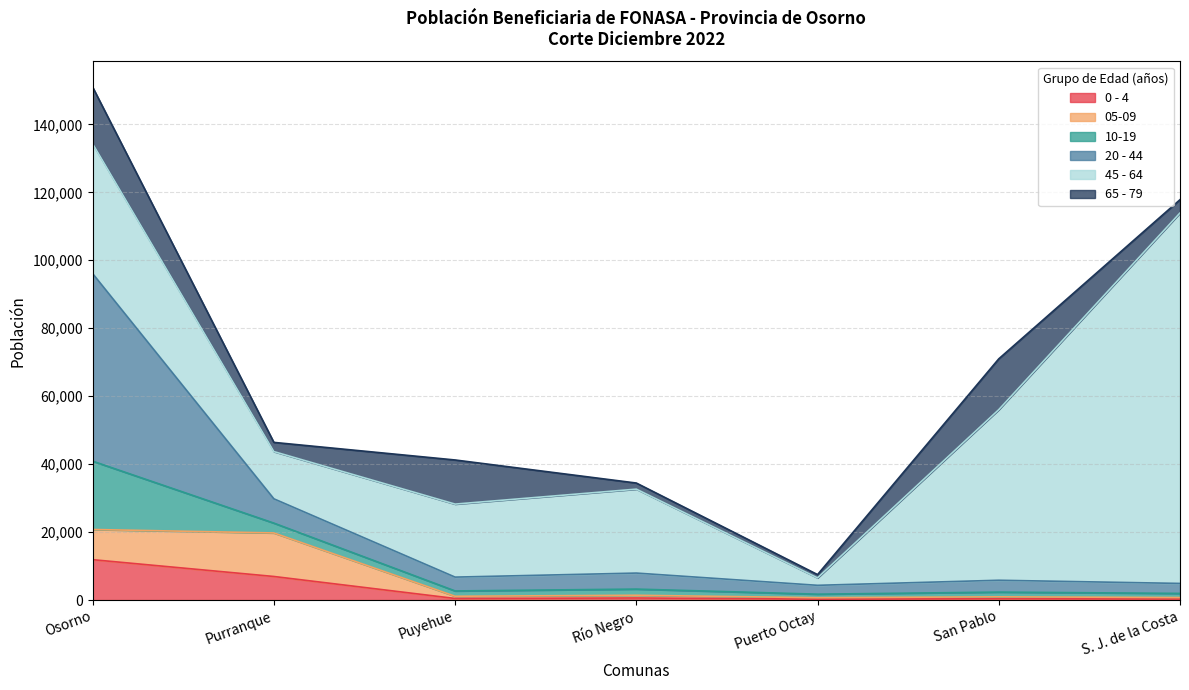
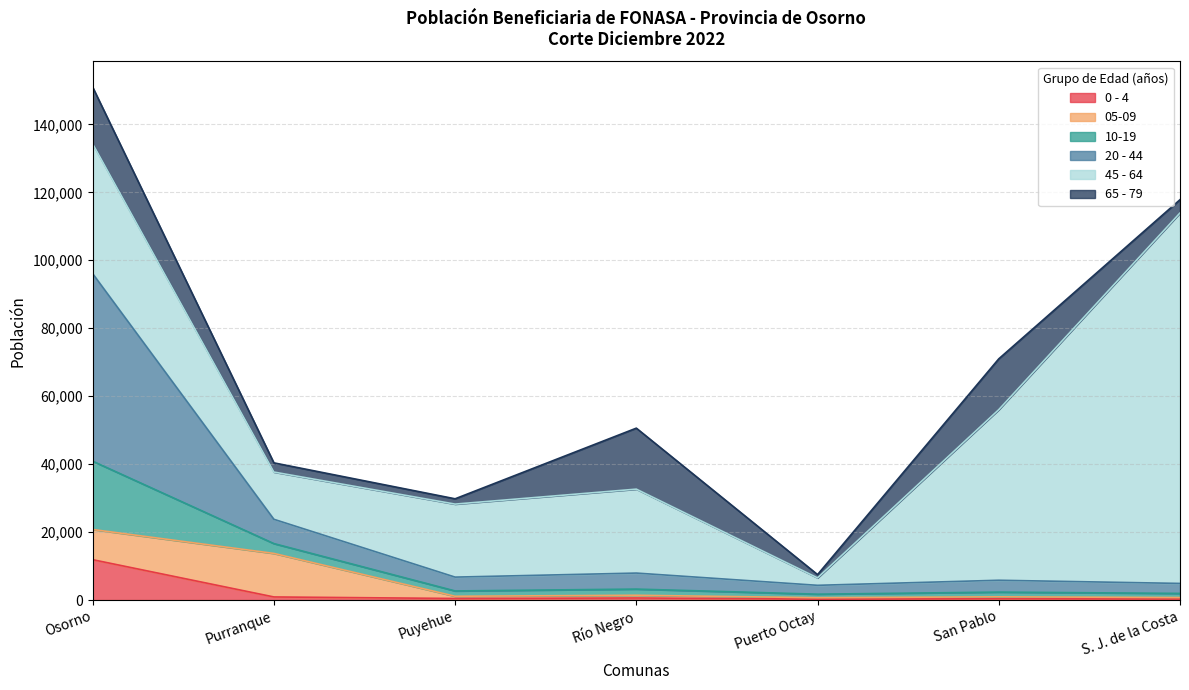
  {
    "0 - 4": {
      "Osorno": "12,000",
-     "Purranque": "7,000",
+     "Purranque": "1,000",
      "Río Negro": "1,000"
    },
    "05-09": {
      "Osorno": "9,000",
      "Purranque": "13,000",
      "Río Negro": "1,000"
    },
    "45 - 64": {
      "Osorno": "38,000",
      "Purranque": "14,000",
      "Puyehue": "21,000",
      "Río Negro": "25,000",
      "Puerto Octay": "2,000",
      "San Pablo": "50,000",
      "S. J. de la Costa": "109,000"
    },
    "65 - 79": {
      "Osorno": "17,000",
      "Purranque": "3,000",
-     "Puyehue": "13,000",
-     "Río Negro": "2,000",
+     "Puyehue": "2,000",
+     "Río Negro": "18,000",
      "Puerto Octay": "1,000",
      "San Pablo": "15,000",
      "S. J. de la Costa": "4,000"
    }
  }
